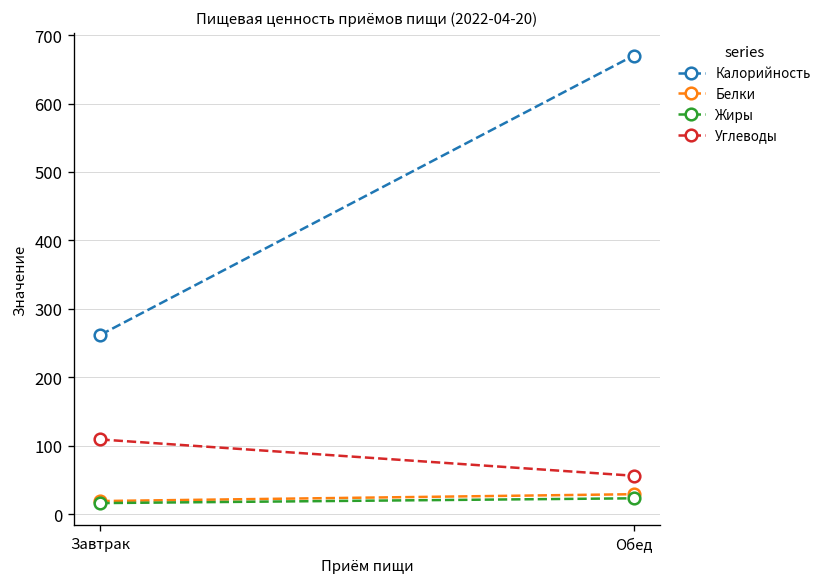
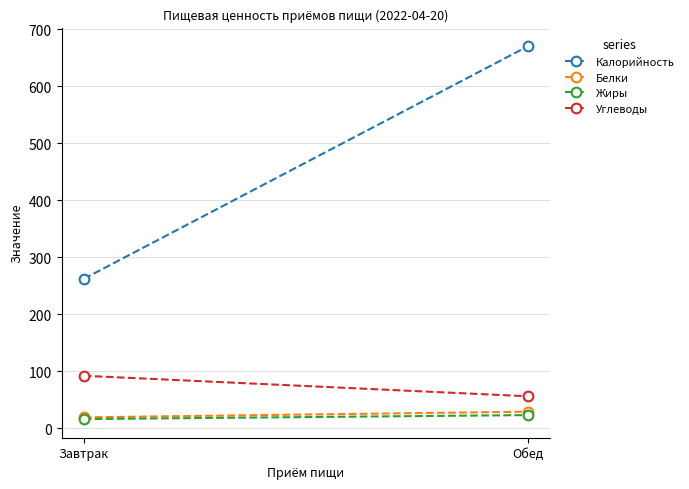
  {
    "Калорийность": {
      "Завтрак": 260,
      "Обед": 670
    },
    "Белки": {
      "Обед": 30
    },
    "Жиры": {
      "Обед": 20
    },
    "Углеводы": {
-     "Завтрак": 110,
+     "Завтрак": 90,
      "Обед": 60
    }
  }
